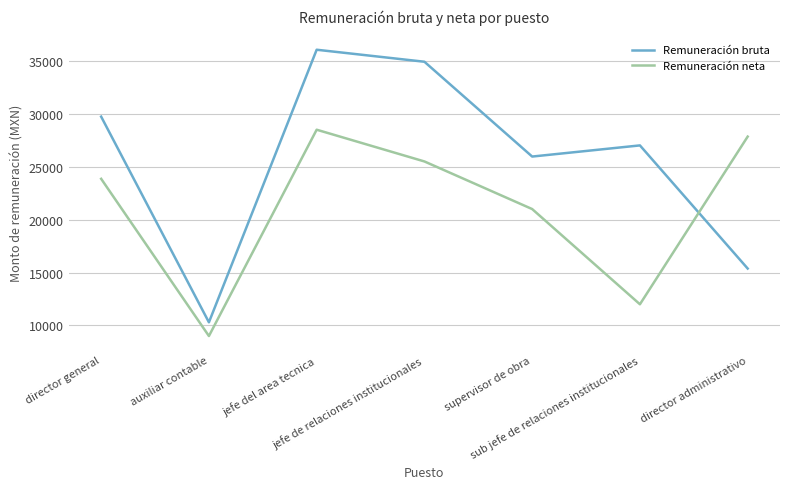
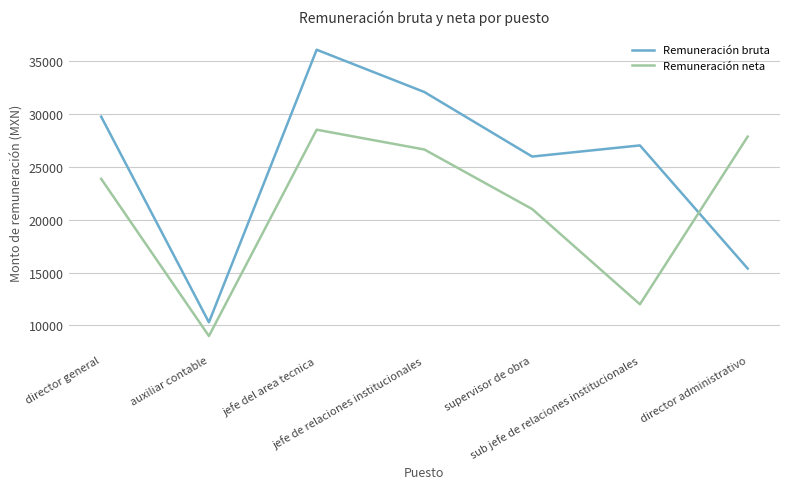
  {
    "Remuneración bruta": {
      "director general": 29700,
      "auxiliar contable": 10300,
      "jefe del area tecnica": 36100,
-     "jefe de relaciones institucionales": 34900,
+     "jefe de relaciones institucionales": 32100,
      "supervisor de obra": 26000,
      "sub jefe de relaciones institucionales": 27000,
      "director administrativo": 15400
    },
    "Remuneración neta": {
      "director general": 23900,
      "auxiliar contable": 9000,
      "jefe del area tecnica": 28500,
-     "jefe de relaciones institucionales": 25500,
+     "jefe de relaciones institucionales": 26600,
      "supervisor de obra": 21000,
      "sub jefe de relaciones institucionales": 12000,
      "director administrativo": 27800
    }
  }
